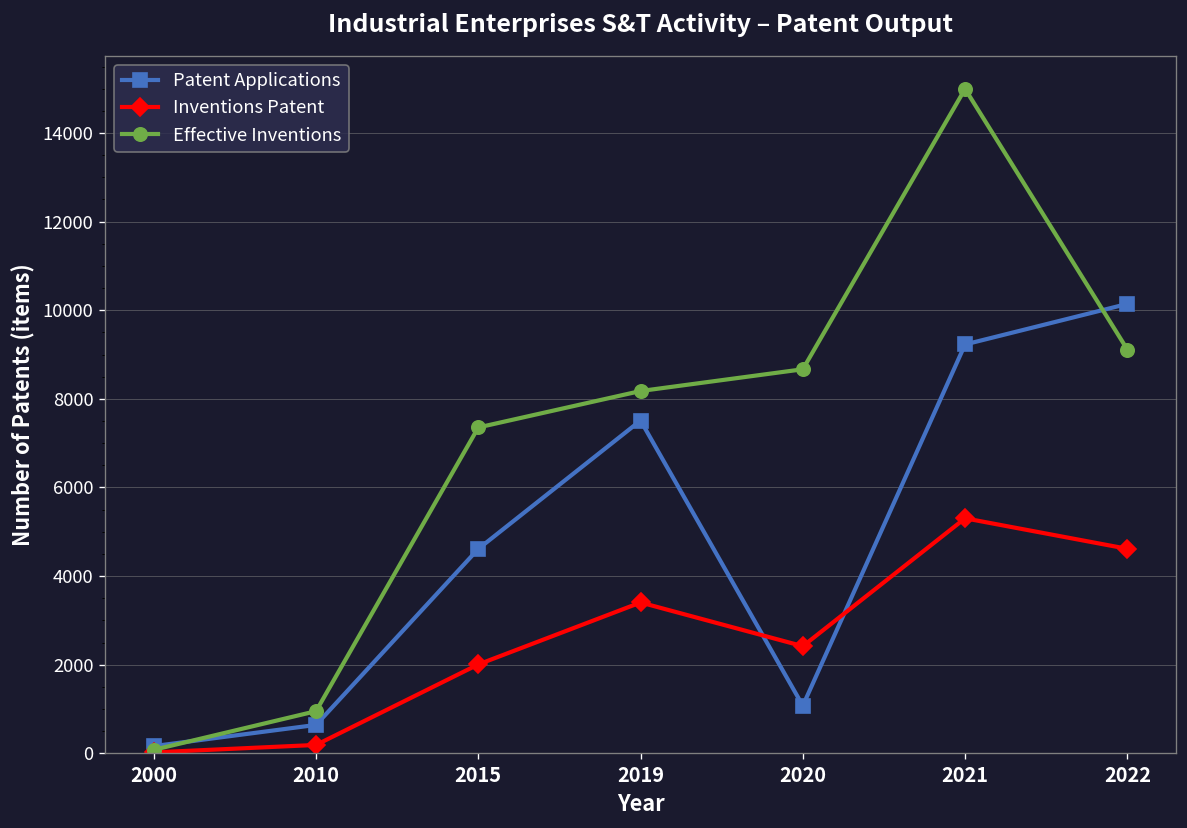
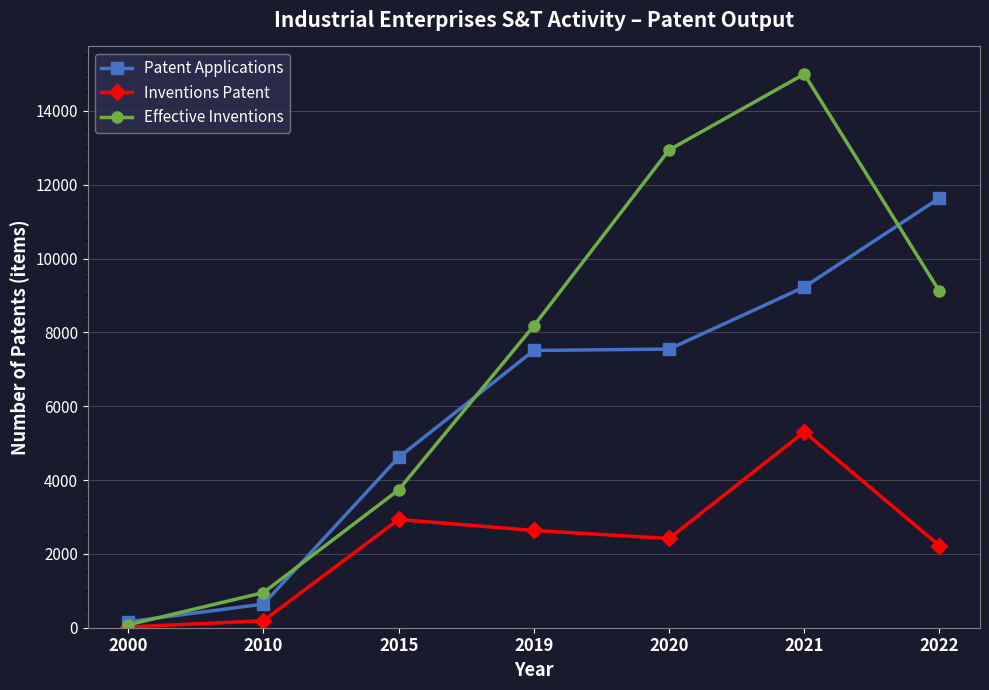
  {
    "Patent Applications": {
      "2000": 200,
      "2010": 600,
      "2015": 4600,
      "2019": 7500,
-     "2020": 1100,
+     "2020": 7500,
      "2021": 9200,
-     "2022": 10100
+     "2022": 11600
    },
    "Inventions Patent": {
      "2010": 200,
-     "2015": 2000,
-     "2019": 3400,
+     "2015": 2900,
+     "2019": 2600,
      "2020": 2400,
      "2021": 5300,
-     "2022": 4600
+     "2022": 2200
    },
    "Effective Inventions": {
      "2010": 1000,
-     "2015": 7400,
+     "2015": 3700,
      "2019": 8200,
-     "2020": 8700,
+     "2020": 12900,
      "2021": 15000,
      "2022": 9100
    }
  }
